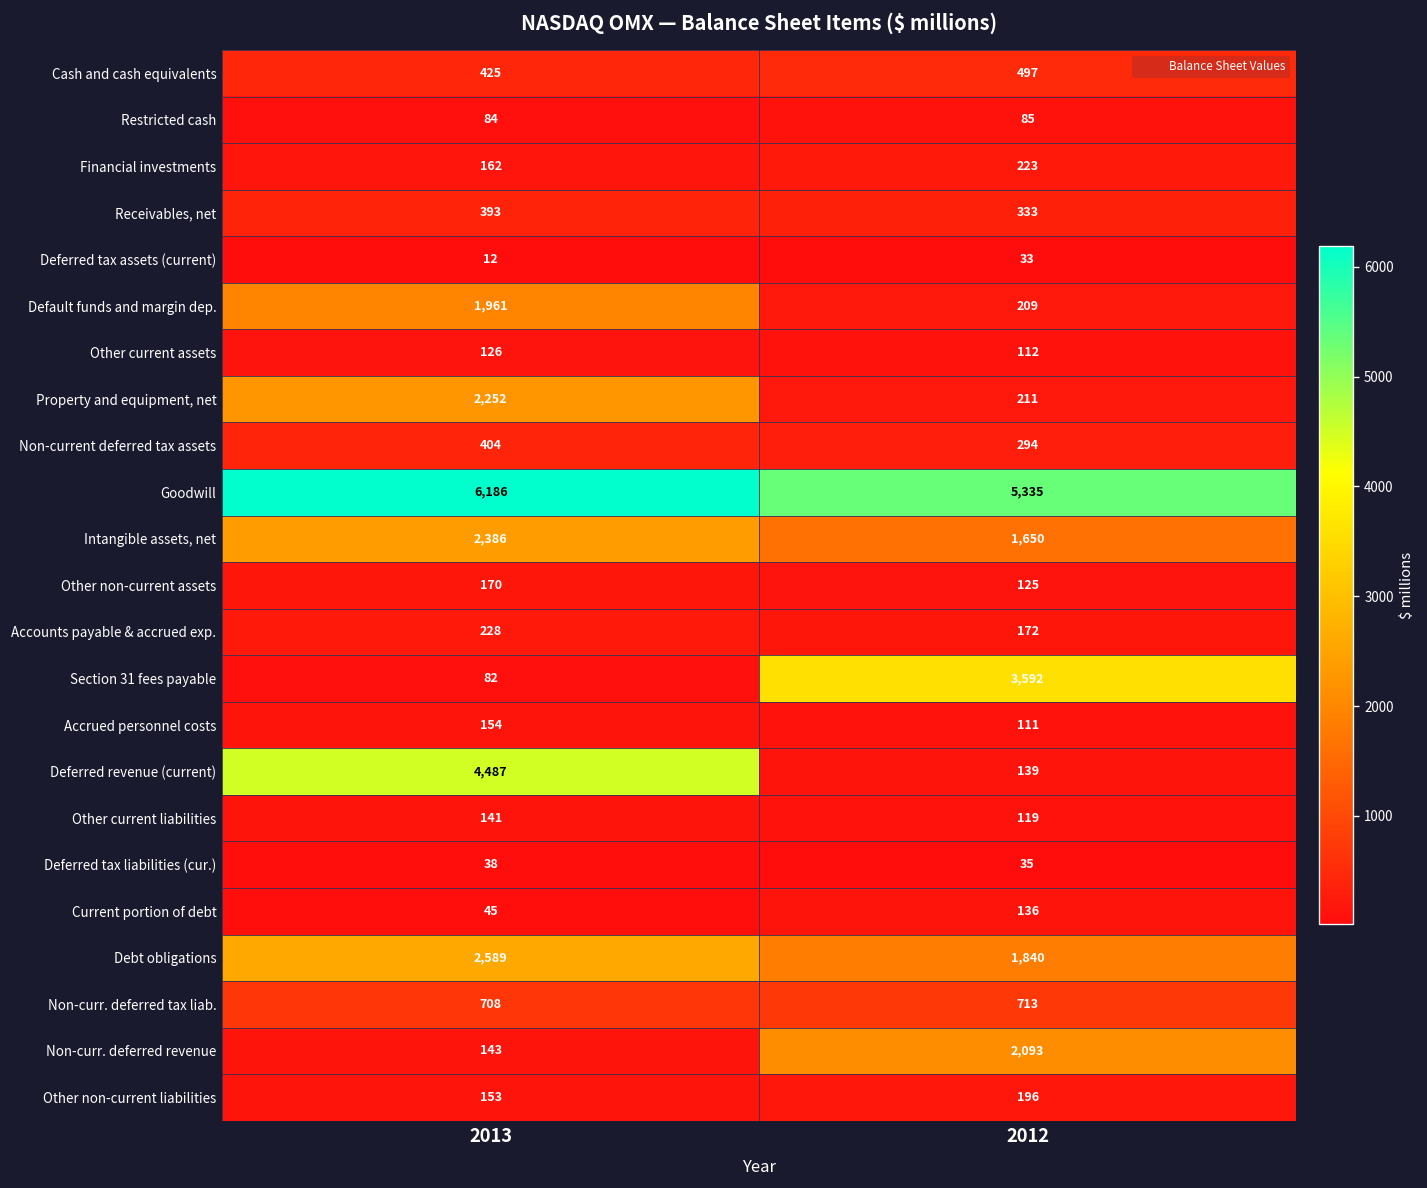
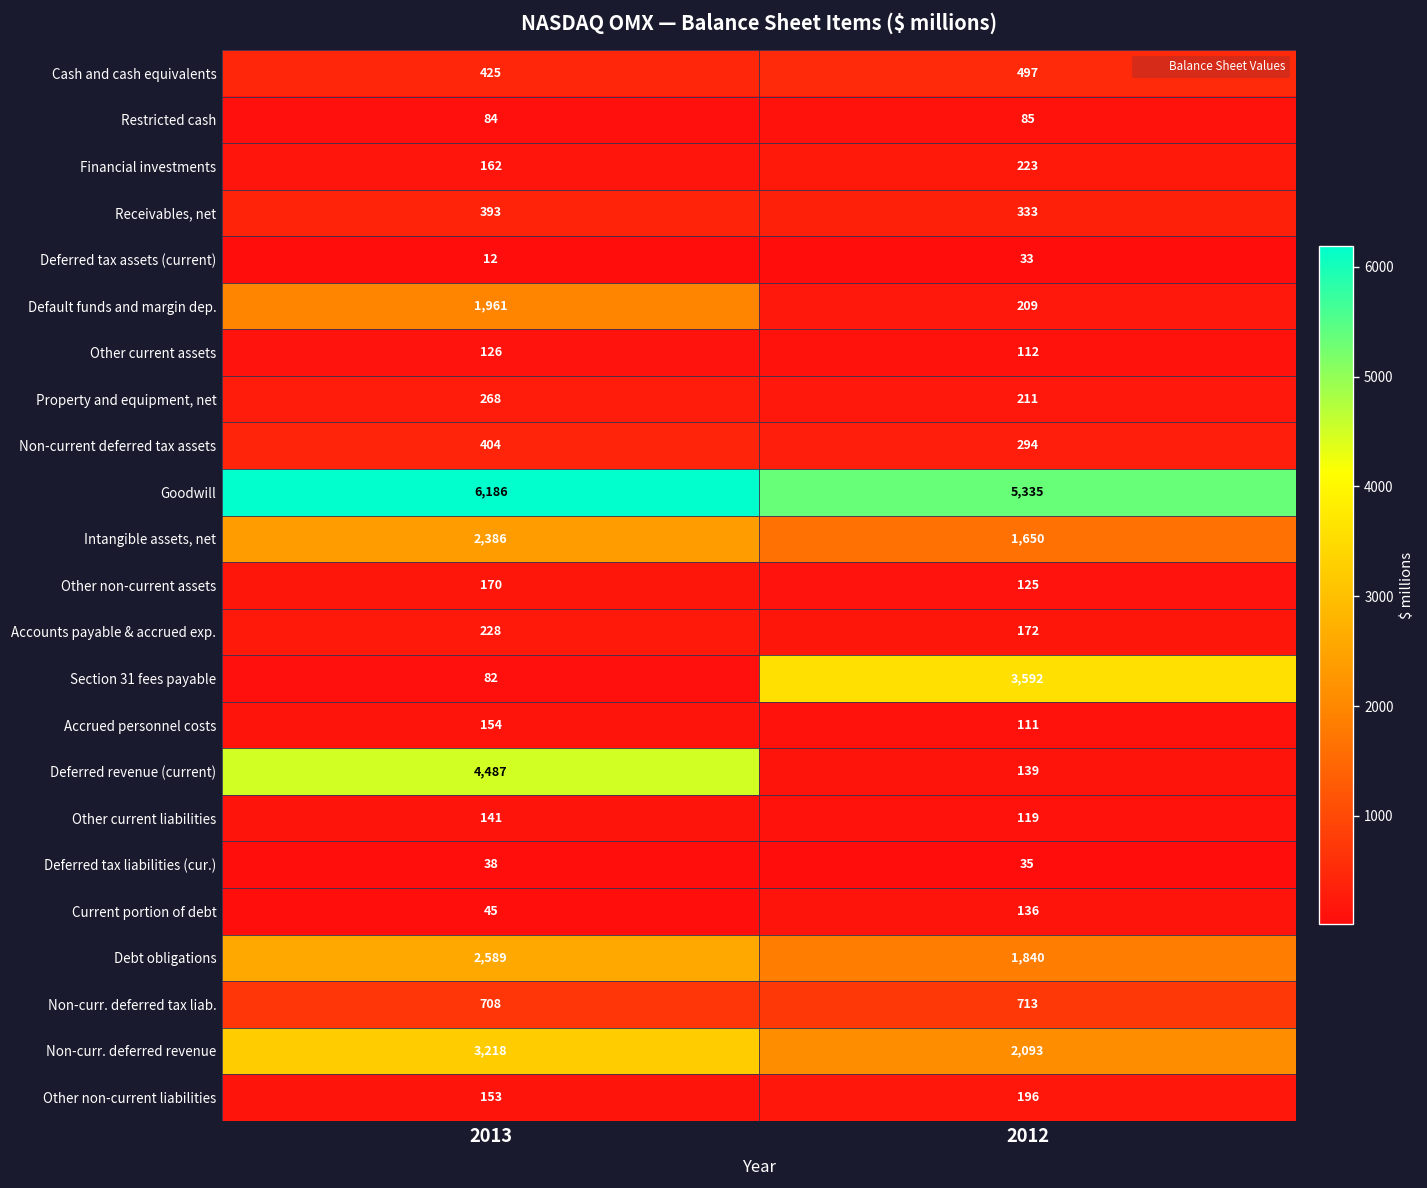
  {
    "Cash and cash equivalents": {
      "2013": "425",
      "2012": "497"
    },
    "Restricted cash": {
      "2013": "84",
      "2012": "85"
    },
    "Financial investments": {
      "2013": "162",
      "2012": "223"
    },
    "Receivables, net": {
      "2013": "393",
      "2012": "333"
    },
    "Deferred tax assets (current)": {
      "2013": "12",
      "2012": "33"
    },
    "Default funds and margin dep.": {
      "2013": "1,961",
      "2012": "209"
    },
    "Other current assets": {
      "2013": "126",
      "2012": "112"
    },
    "Property and equipment, net": {
-     "2013": "2,252",
+     "2013": "268",
      "2012": "211"
    },
    "Non-current deferred tax assets": {
      "2013": "404",
      "2012": "294"
    },
    "Goodwill": {
      "2013": "6,186",
      "2012": "5,335"
    },
    "Intangible assets, net": {
      "2013": "2,386",
      "2012": "1,650"
    },
    "Other non-current assets": {
      "2013": "170",
      "2012": "125"
    },
    "Accounts payable & accrued exp.": {
      "2013": "228",
      "2012": "172"
    },
    "Section 31 fees payable": {
      "2013": "82",
      "2012": "3,592"
    },
    "Accrued personnel costs": {
      "2013": "154",
      "2012": "111"
    },
    "Deferred revenue (current)": {
      "2013": "4,487",
      "2012": "139"
    },
    "Other current liabilities": {
      "2013": "141",
      "2012": "119"
    },
    "Deferred tax liabilities (cur.)": {
      "2013": "38",
      "2012": "35"
    },
    "Current portion of debt": {
      "2013": "45",
      "2012": "136"
    },
    "Debt obligations": {
      "2013": "2,589",
      "2012": "1,840"
    },
    "Non-curr. deferred tax liab.": {
      "2013": "708",
      "2012": "713"
    },
    "Non-curr. deferred revenue": {
-     "2013": "143",
+     "2013": "3,218",
      "2012": "2,093"
    },
    "Other non-current liabilities": {
      "2013": "153",
      "2012": "196"
    }
  }
